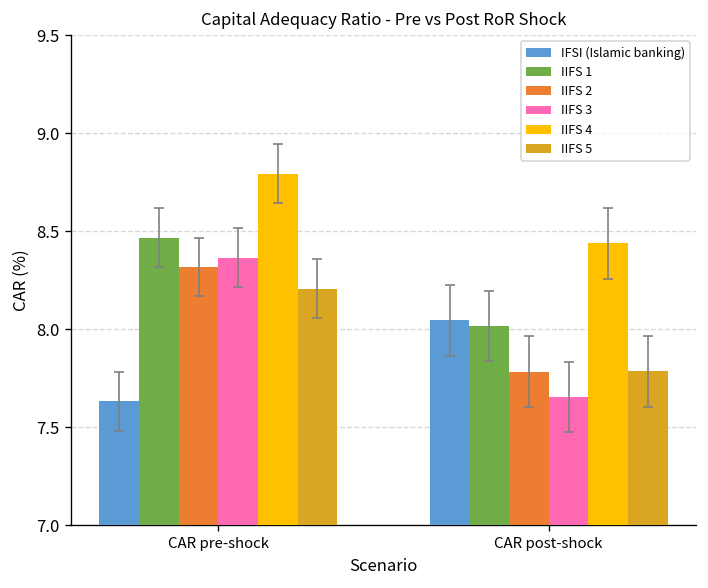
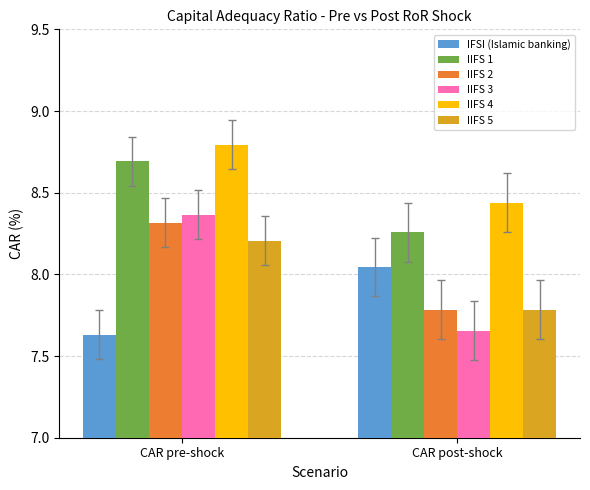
  {
    "IFSI (Islamic banking)": {
      "CAR pre-shock": 7.63,
      "CAR post-shock": 8.04
    },
    "IIFS 1": {
-     "CAR pre-shock": 8.47,
-     "CAR post-shock": 8.02
+     "CAR pre-shock": 8.69,
+     "CAR post-shock": 8.26
    },
    "IIFS 3": {
      "CAR pre-shock": 8.37,
      "CAR post-shock": 7.65
    }
  }
